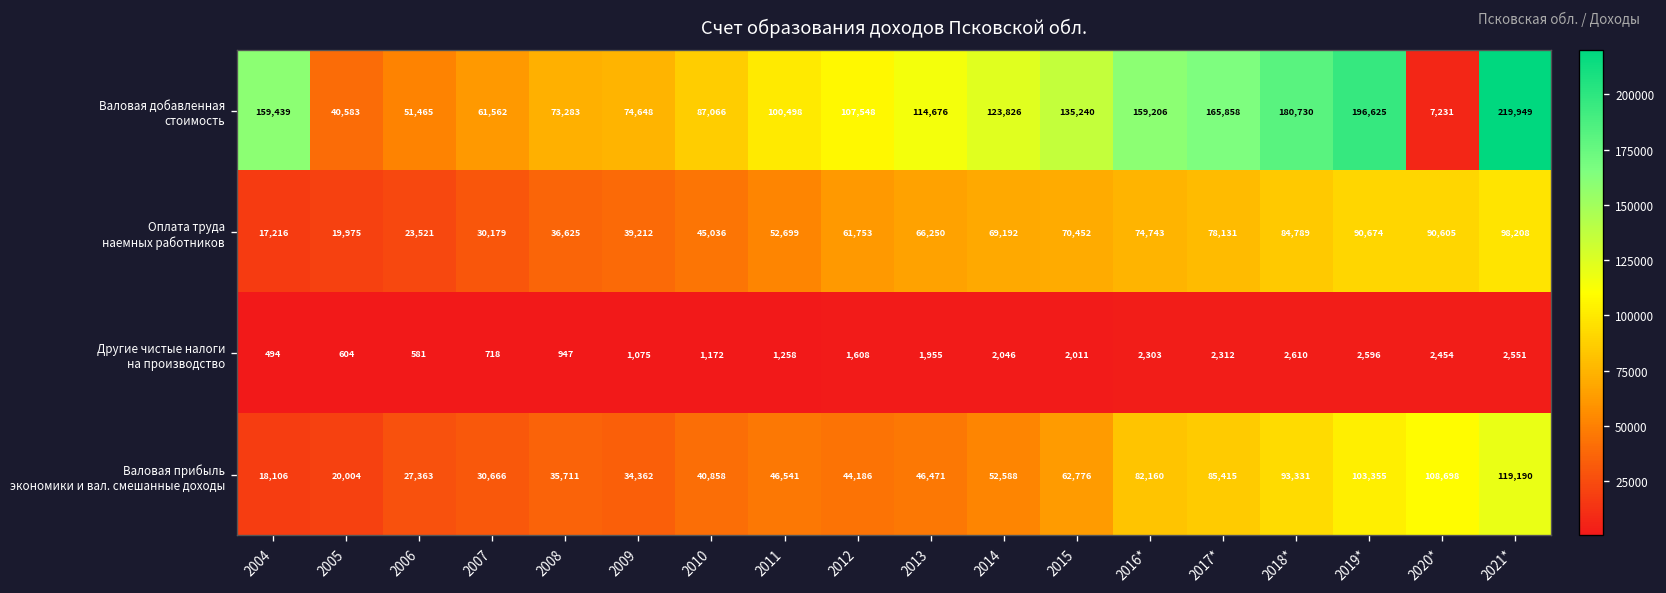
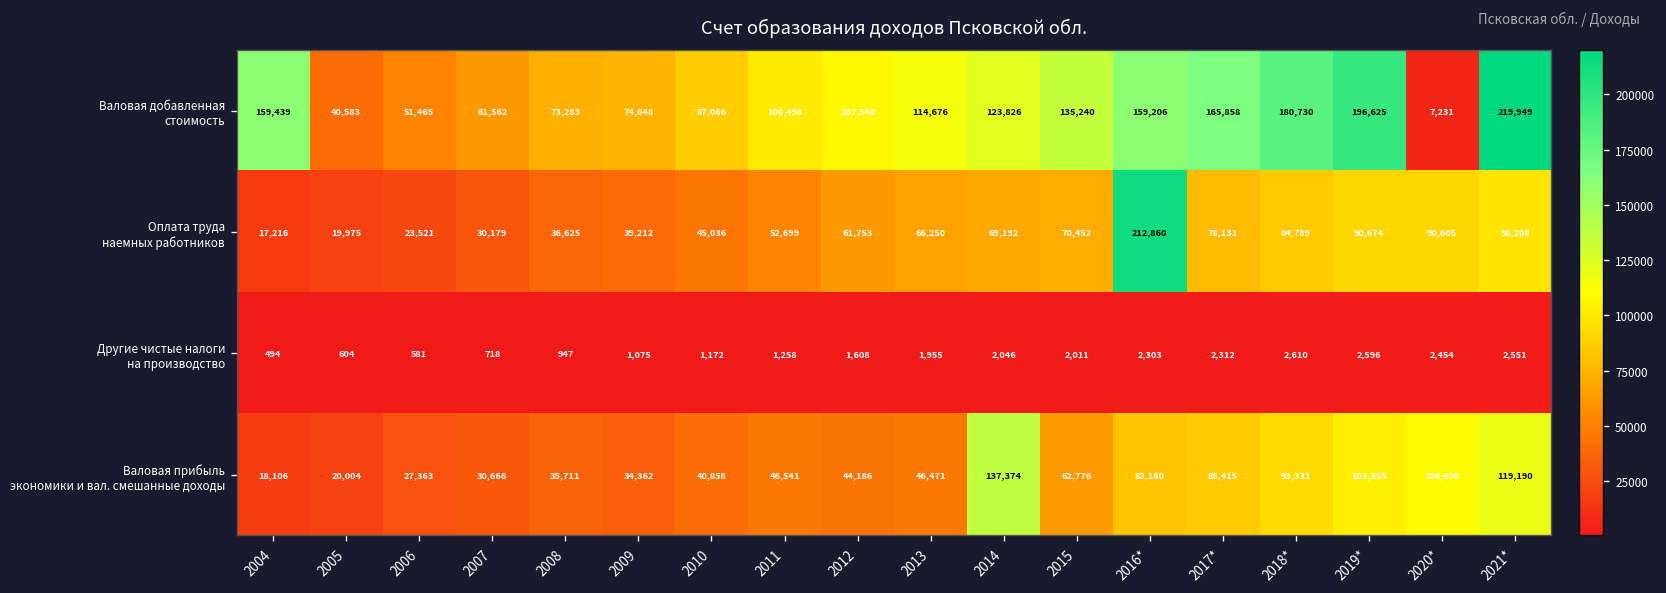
  {
    "Валовая добавленная стоимость": {
      "2004": "159,439",
      "2005": "40,583",
      "2006": "51,465",
      "2007": "61,562",
      "2008": "73,283",
      "2009": "74,648",
      "2010": "87,066",
      "2011": "100,498",
      "2012": "107,548",
      "2013": "114,676",
      "2014": "123,826",
      "2015": "135,240",
      "2016*": "159,206",
      "2017*": "165,858",
      "2018*": "180,730",
      "2019*": "196,625",
      "2020*": "7,231",
      "2021*": "219,949"
    },
    "Оплата труда наемных работников": {
      "2004": "17,216",
      "2005": "19,975",
      "2006": "23,521",
      "2007": "30,179",
      "2008": "36,625",
      "2009": "39,212",
      "2010": "45,036",
      "2011": "52,699",
      "2012": "61,753",
      "2013": "66,250",
      "2014": "69,192",
      "2015": "70,452",
-     "2016*": "74,743",
+     "2016*": "212,860",
      "2017*": "78,131",
      "2018*": "84,789",
      "2019*": "90,674",
      "2020*": "90,605",
      "2021*": "98,208"
    },
    "Другие чистые налоги на производство": {
      "2004": "494",
      "2005": "604",
      "2006": "581",
      "2007": "718",
      "2008": "947",
      "2009": "1,075",
      "2010": "1,172",
      "2011": "1,258",
      "2012": "1,608",
      "2013": "1,955",
      "2014": "2,046",
      "2015": "2,011",
      "2016*": "2,303",
      "2017*": "2,312",
      "2018*": "2,610",
      "2019*": "2,596",
      "2020*": "2,454",
      "2021*": "2,551"
    },
    "Валовая прибыль экономики и вал. смешанные доходы": {
      "2004": "18,106",
      "2005": "20,004",
      "2006": "27,363",
      "2007": "30,666",
      "2008": "35,711",
      "2009": "34,362",
      "2010": "40,858",
      "2011": "46,541",
      "2012": "44,186",
      "2013": "46,471",
-     "2014": "52,588",
+     "2014": "137,374",
      "2015": "62,776",
      "2016*": "82,160",
      "2017*": "85,415",
      "2018*": "93,331",
      "2019*": "103,355",
      "2020*": "108,698",
      "2021*": "119,190"
    }
  }
